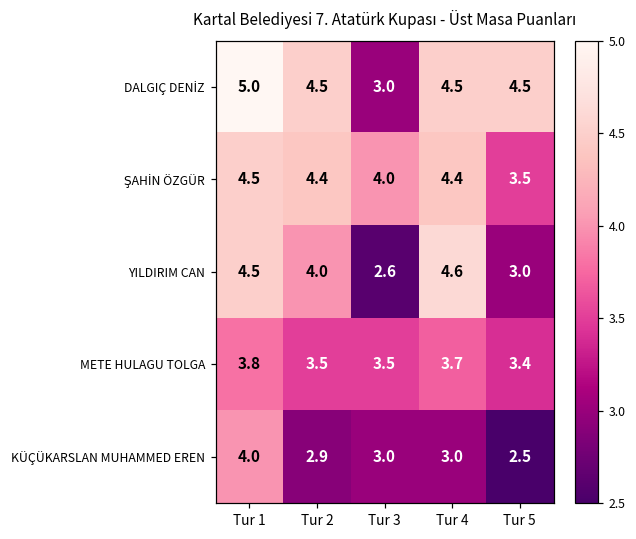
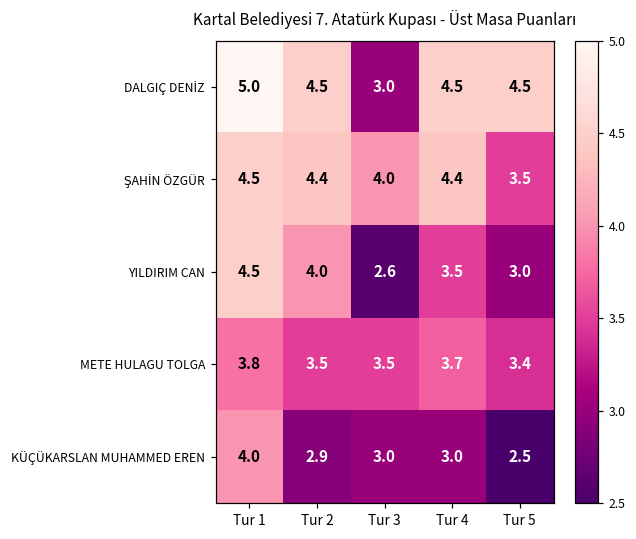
  {
    "DALGIÇ DENİZ": {
      "Tur 1": 5.0,
      "Tur 2": 4.5,
      "Tur 3": 3.0,
      "Tur 4": 4.5,
      "Tur 5": 4.5
    },
    "ŞAHİN ÖZGÜR": {
      "Tur 1": 4.5,
      "Tur 2": 4.4,
      "Tur 3": 4.0,
      "Tur 4": 4.4,
      "Tur 5": 3.5
    },
    "YILDIRIM CAN": {
      "Tur 1": 4.5,
      "Tur 2": 4.0,
      "Tur 3": 2.6,
-     "Tur 4": 4.6,
+     "Tur 4": 3.5,
      "Tur 5": 3.0
    },
    "METE HULAGU TOLGA": {
      "Tur 1": 3.8,
      "Tur 2": 3.5,
      "Tur 3": 3.5,
      "Tur 4": 3.7,
      "Tur 5": 3.4
    },
    "KÜÇÜKARSLAN MUHAMMED EREN": {
      "Tur 1": 4.0,
      "Tur 2": 2.9,
      "Tur 3": 3.0,
      "Tur 4": 3.0,
      "Tur 5": 2.5
    }
  }
